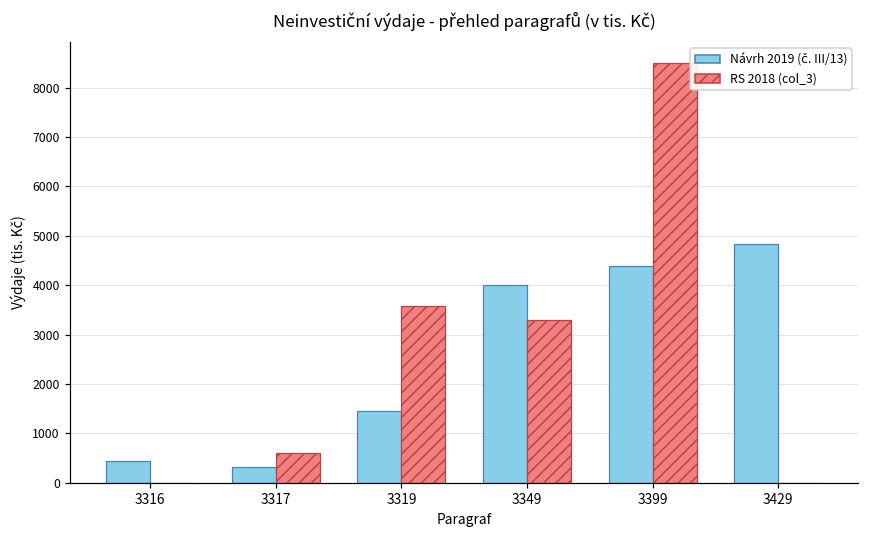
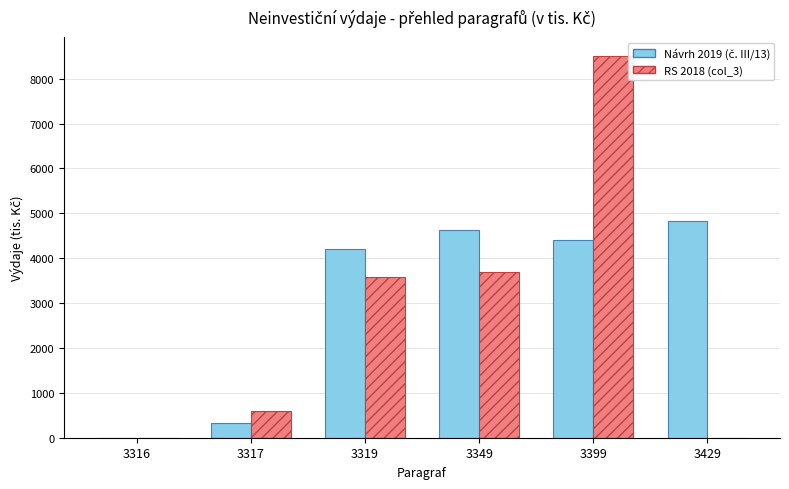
  {
    "Návrh 2019 (č. III/13)": {
-     "3316": 400,
+     "3316": 0,
      "3317": 300,
-     "3319": 1400,
-     "3349": 4000,
+     "3319": 4200,
+     "3349": 4600,
      "3399": 4400,
      "3429": 4800
    },
    "RS 2018 (col_3)": {
      "3316": 0,
      "3317": 600,
      "3319": 3600,
-     "3349": 3300,
+     "3349": 3700,
      "3399": 8500,
      "3429": 0
    }
  }
